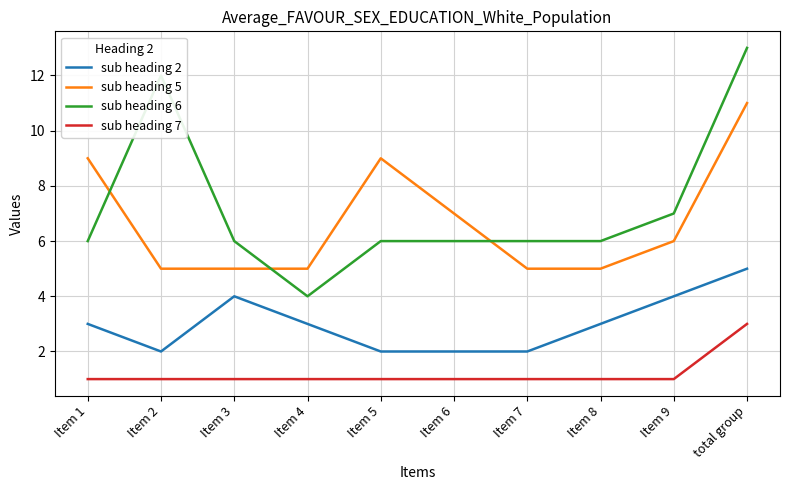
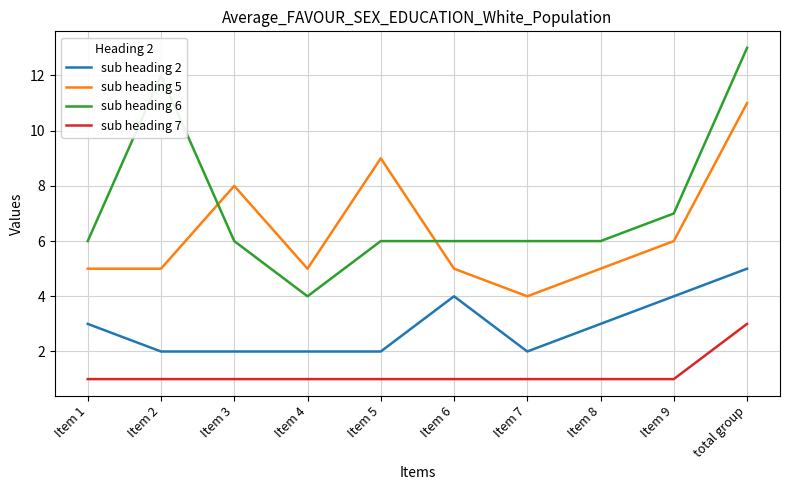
  {
    "sub heading 2": {
      "Item 1": 3,
      "Item 2": 2,
-     "Item 3": 4,
-     "Item 4": 3,
+     "Item 3": 2,
+     "Item 4": 2,
      "Item 5": 2,
-     "Item 6": 2,
+     "Item 6": 4,
      "Item 7": 2,
      "Item 8": 3,
      "Item 9": 4,
      "total group": 5
    },
    "sub heading 5": {
-     "Item 1": 9,
+     "Item 1": 5,
      "Item 2": 5,
-     "Item 3": 5,
+     "Item 3": 8,
      "Item 4": 5,
      "Item 5": 9,
-     "Item 6": 7,
-     "Item 7": 5,
+     "Item 6": 5,
+     "Item 7": 4,
      "Item 8": 5,
      "Item 9": 6,
      "total group": 11
    },
    "sub heading 6": {
      "Item 1": 6,
      "Item 3": 6,
      "Item 4": 4,
      "Item 5": 6,
      "Item 6": 6,
      "Item 7": 6,
      "Item 8": 6,
      "Item 9": 7,
      "total group": 13
    },
    "sub heading 7": {
      "Item 1": 1,
      "Item 2": 1,
      "Item 3": 1,
      "Item 4": 1,
      "Item 5": 1,
      "Item 6": 1,
      "Item 7": 1,
      "Item 8": 1,
      "Item 9": 1,
      "total group": 3
    }
  }
